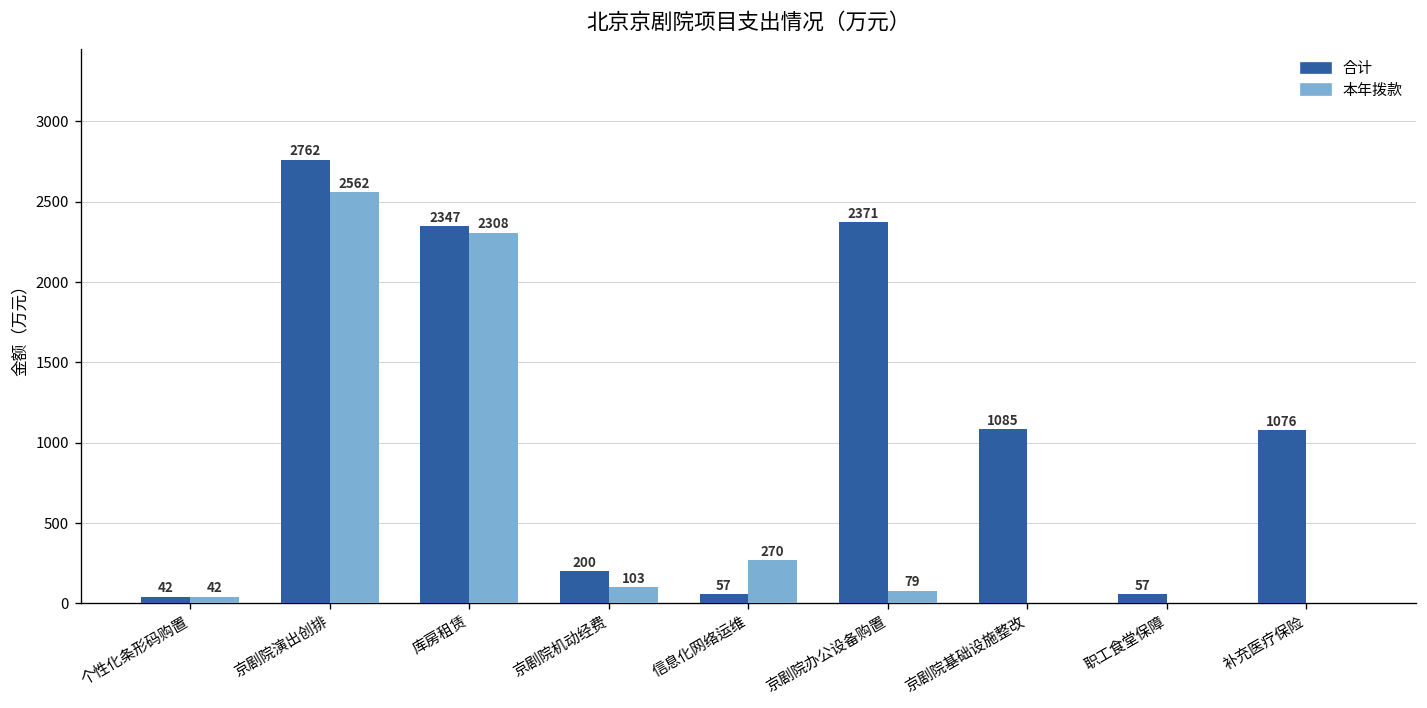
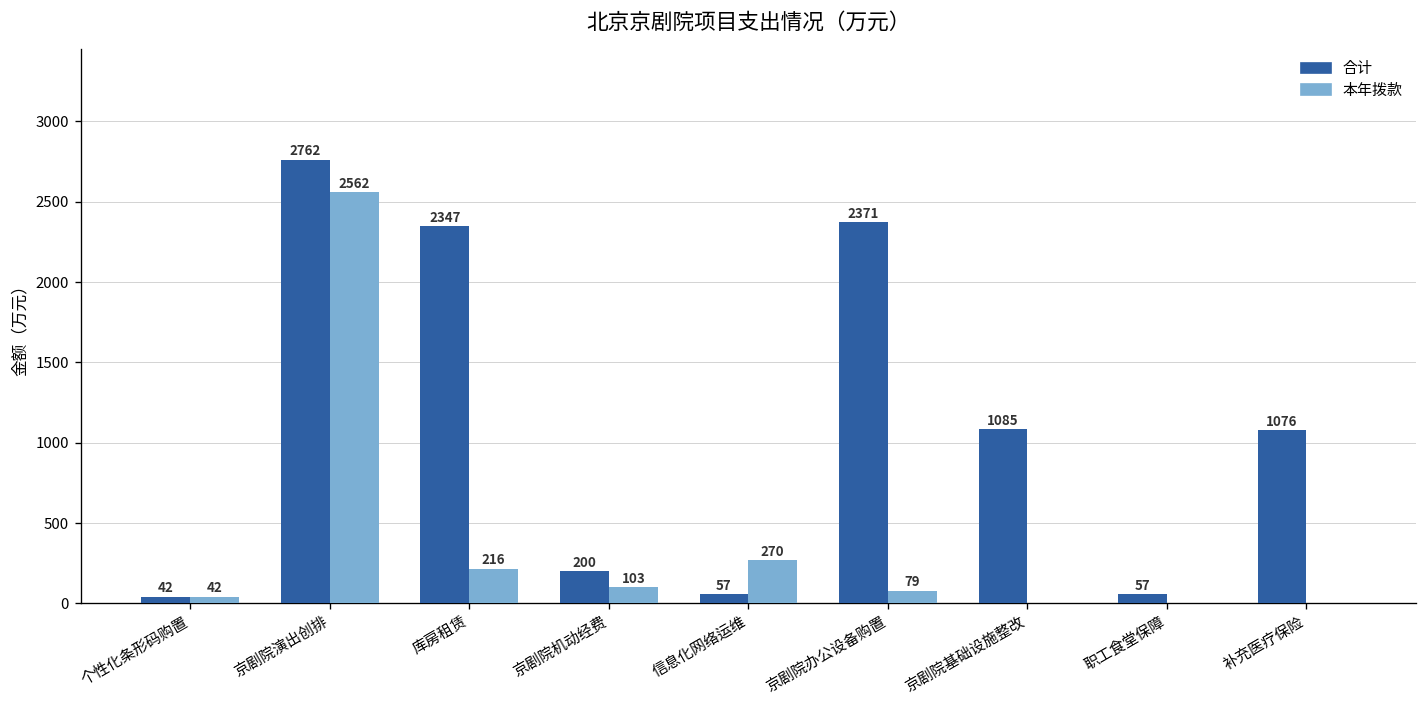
  {
    "合计": {
      "个性化条形码购置": 42,
      "京剧院演出创排": 2762,
      "库房租赁": 2347,
      "京剧院机动经费": 200,
      "信息化网络运维": 57,
      "京剧院办公设备购置": 2371,
      "京剧院基础设施整改": 1085,
      "职工食堂保障": 57,
      "补充医疗保险": 1076
    },
    "本年拨款": {
      "个性化条形码购置": 42,
      "京剧院演出创排": 2562,
-     "库房租赁": 2308,
+     "库房租赁": 216,
      "京剧院机动经费": 103,
      "信息化网络运维": 270,
      "京剧院办公设备购置": 79
    }
  }
